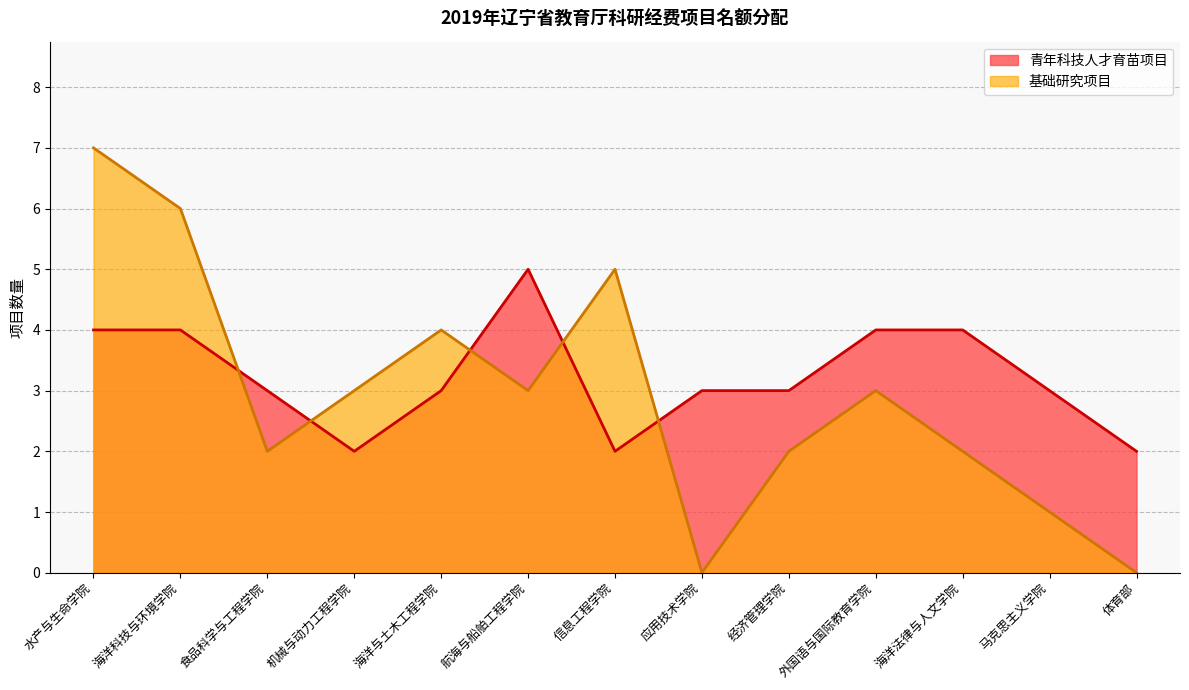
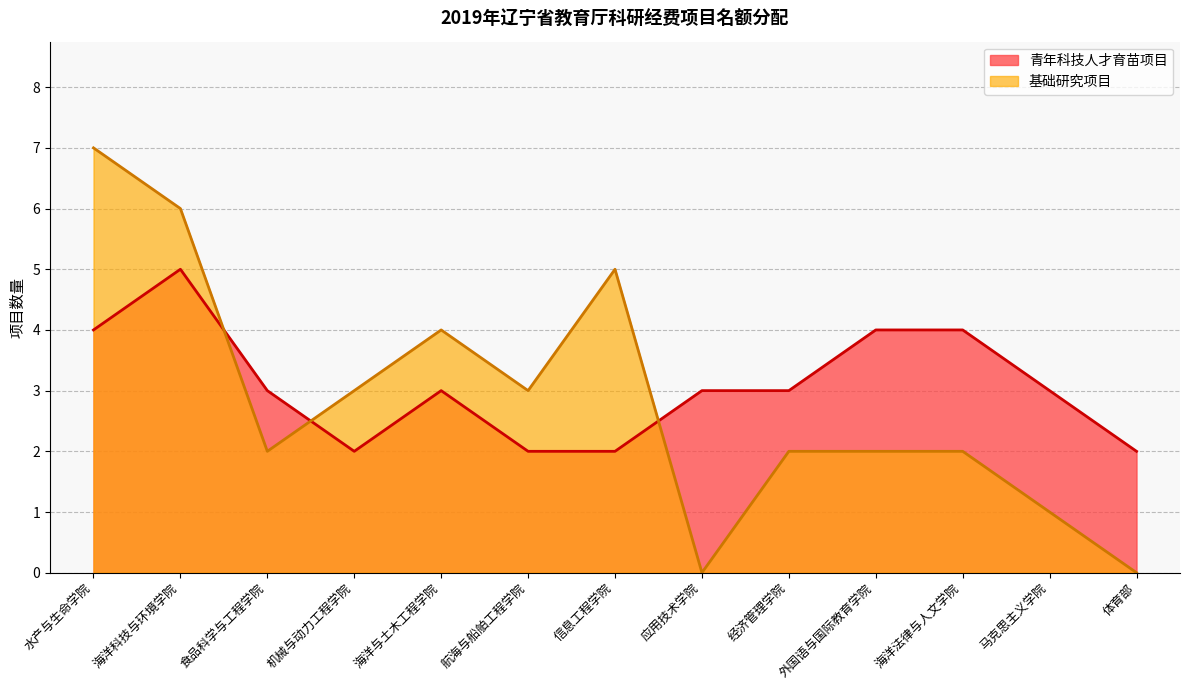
  {
    "青年科技人才育苗项目": {
      "水产与生命学院": 4,
-     "海洋科技与环境学院": 4,
+     "海洋科技与环境学院": 5,
      "食品科学与工程学院": 3,
      "机械与动力工程学院": 2,
      "海洋与土木工程学院": 3,
-     "航海与船舶工程学院": 5,
+     "航海与船舶工程学院": 2,
      "信息工程学院": 2,
      "应用技术学院": 3,
      "经济管理学院": 3,
      "外国语与国际教育学院": 4,
      "海洋法律与人文学院": 4,
      "马克思主义学院": 3,
      "体育部": 2
    },
    "基础研究项目": {
      "水产与生命学院": 7,
      "海洋科技与环境学院": 6,
      "食品科学与工程学院": 2,
      "机械与动力工程学院": 3,
      "海洋与土木工程学院": 4,
      "航海与船舶工程学院": 3,
      "信息工程学院": 5,
      "应用技术学院": 0,
      "经济管理学院": 2,
-     "外国语与国际教育学院": 3,
+     "外国语与国际教育学院": 2,
      "海洋法律与人文学院": 2,
      "马克思主义学院": 1,
      "体育部": 0
    }
  }
